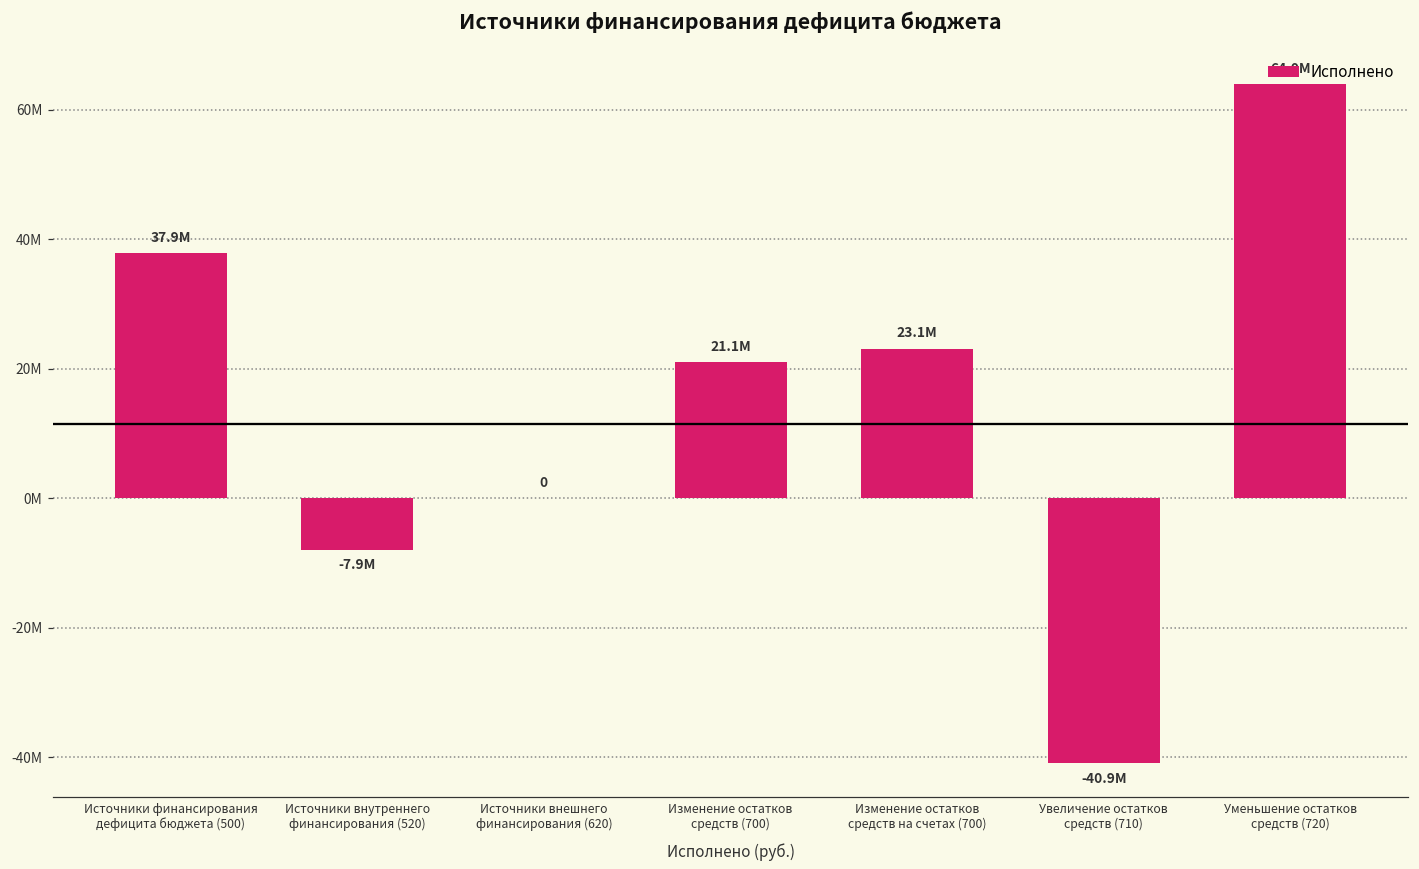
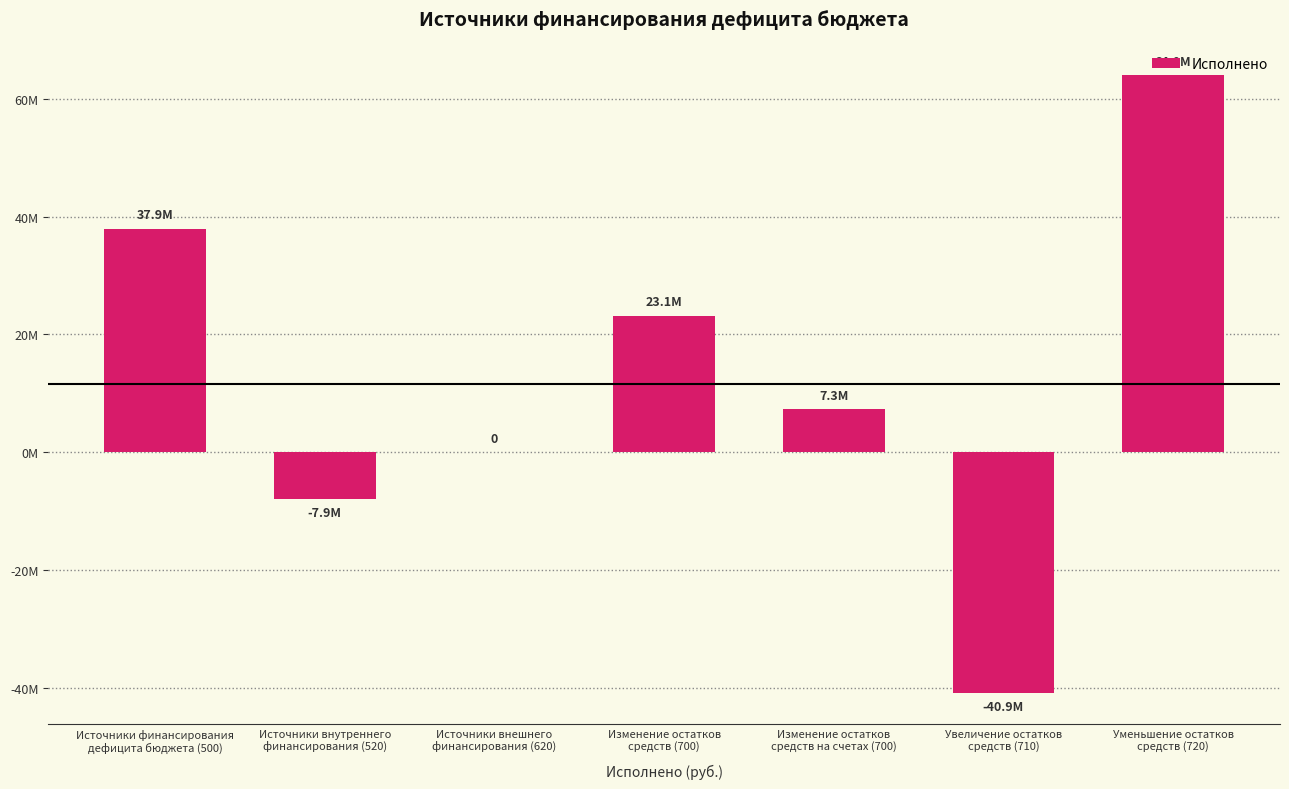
  {
    "Источники финансирования дефицита бюджета (500)": "37.9M",
    "Источники внутреннего финансирования (520)": "-7.9M",
    "Источники внешнего финансирования (620)": "0",
-   "Изменение остатков средств (700)": "21.1M",
-   "Изменение остатков средств на счетах (700)": "23.1M",
+   "Изменение остатков средств (700)": "23.1M",
+   "Изменение остатков средств на счетах (700)": "7.3M",
    "Увеличение остатков средств (710)": "-40.9M",
    "Уменьшение остатков средств (720)": "64.0M"
  }
